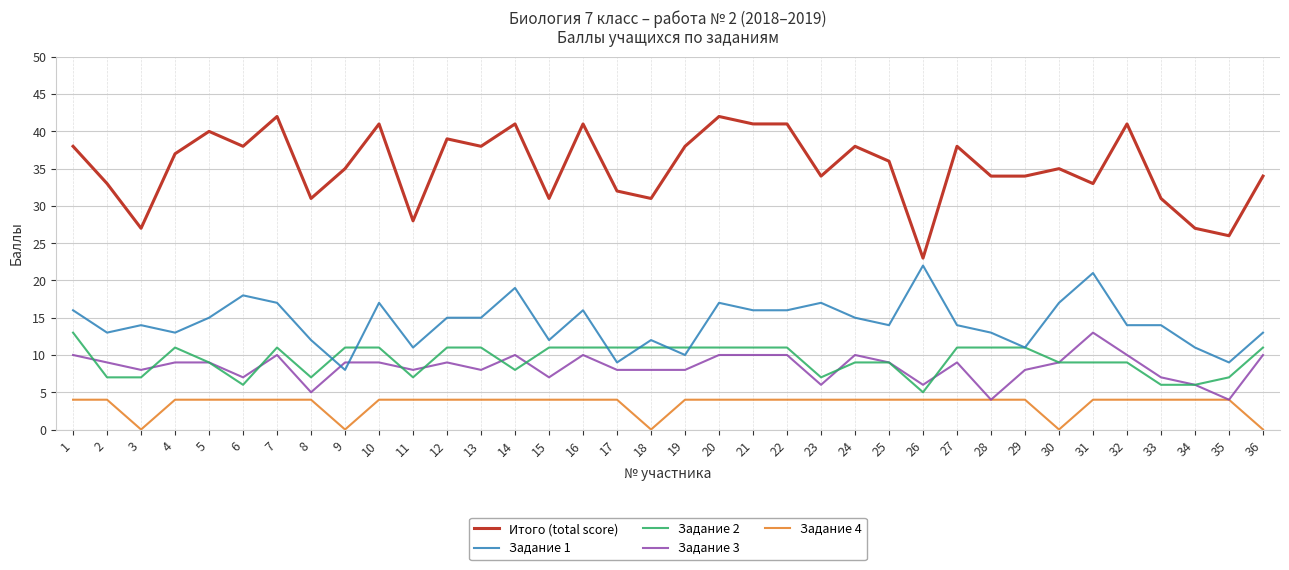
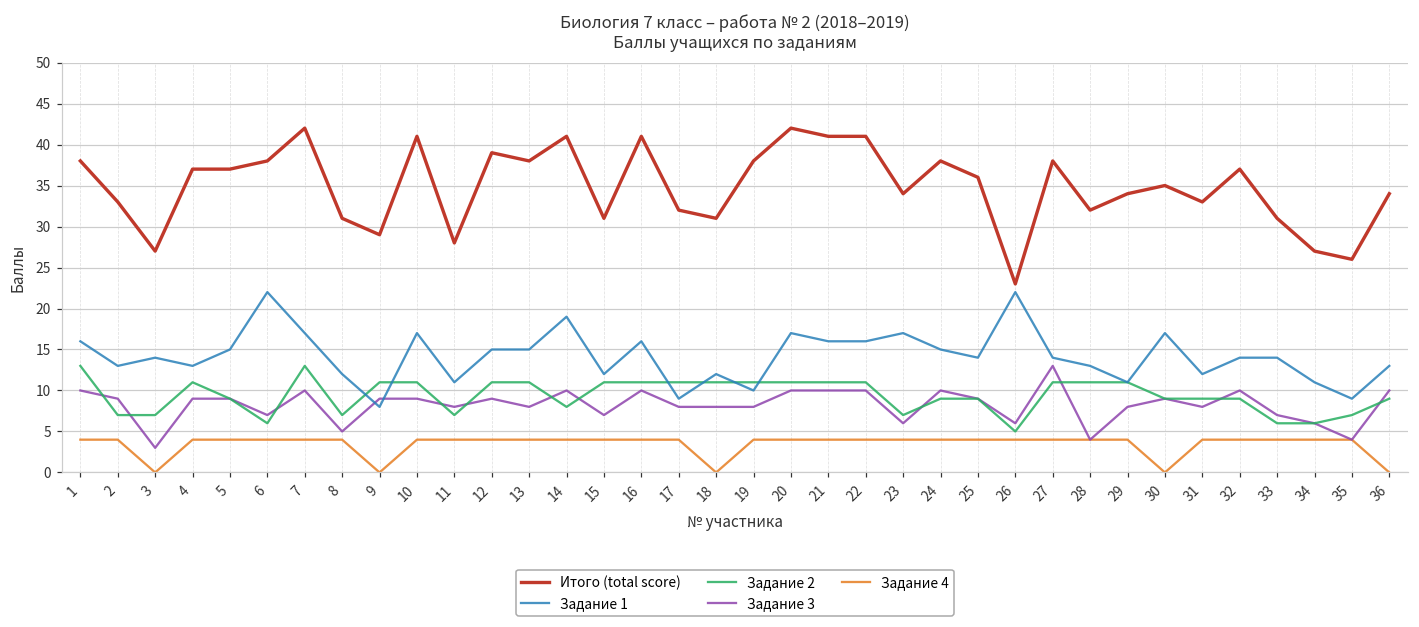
  {
    "Итого (total score)": {
      "1": 38,
      "2": 33,
      "3": 27,
      "4": 37,
-     "5": 40,
+     "5": 37,
      "6": 38,
      "7": 42,
      "8": 31,
-     "9": 35,
+     "9": 29,
      "10": 41,
      "11": 28,
      "12": 39,
      "13": 38,
      "14": 41,
      "15": 31,
      "16": 41,
      "17": 32,
      "18": 31,
      "19": 38,
      "20": 42,
      "21": 41,
      "22": 41,
      "23": 34,
      "24": 38,
      "25": 36,
      "26": 23,
      "27": 38,
-     "28": 34,
+     "28": 32,
      "29": 34,
      "30": 35,
      "31": 33,
-     "32": 41,
+     "32": 37,
      "33": 31,
      "34": 27,
      "35": 26,
      "36": 34
    },
    "Задание 1": {
      "1": 16,
      "2": 13,
      "3": 14,
      "4": 13,
      "5": 15,
-     "6": 18,
+     "6": 22,
      "7": 17,
      "8": 12,
      "9": 8,
      "10": 17,
      "11": 11,
      "12": 15,
      "13": 15,
      "14": 19,
      "15": 12,
      "16": 16,
      "17": 9,
      "18": 12,
      "19": 10,
      "20": 17,
      "21": 16,
      "22": 16,
      "23": 17,
      "24": 15,
      "25": 14,
      "26": 22,
      "27": 14,
      "28": 13,
      "30": 17,
-     "31": 21,
+     "31": 12,
      "32": 14,
      "33": 14,
      "34": 11,
      "35": 9,
      "36": 13
    },
    "Задание 2": {
      "1": 13,
      "2": 7,
      "3": 7,
      "4": 11,
      "6": 6,
-     "7": 11,
+     "7": 13,
      "8": 7,
      "9": 11,
      "10": 11,
      "11": 7,
      "12": 11,
      "13": 11,
      "14": 8,
      "15": 11,
      "16": 11,
      "17": 11,
      "18": 11,
      "19": 11,
      "20": 11,
      "21": 11,
      "22": 11,
      "23": 7,
      "24": 9,
      "26": 5,
      "27": 11,
      "28": 11,
      "31": 9,
      "32": 9,
      "33": 6,
      "35": 7,
-     "36": 11
+     "36": 9
    },
    "Задание 3": {
      "1": 10,
      "2": 9,
-     "3": 8,
+     "3": 3,
      "4": 9,
      "6": 7,
      "7": 10,
      "8": 5,
      "9": 9,
      "10": 9,
      "11": 8,
      "12": 9,
      "13": 8,
      "14": 10,
      "15": 7,
      "16": 10,
      "17": 8,
      "18": 8,
      "19": 8,
      "20": 10,
      "21": 10,
      "22": 10,
      "23": 6,
      "24": 10,
      "26": 6,
-     "27": 9,
+     "27": 13,
      "29": 8,
-     "31": 13,
+     "31": 8,
      "32": 10,
      "33": 7,
      "36": 10
    },
    "Задание 4": {
      "1": 4,
      "2": 4,
      "3": 0,
      "4": 4,
      "5": 4,
      "6": 4,
      "7": 4,
      "8": 4,
      "9": 0,
      "10": 4,
      "11": 4,
      "12": 4,
      "13": 4,
      "14": 4,
      "15": 4,
      "16": 4,
      "17": 4,
      "18": 0,
      "19": 4,
      "20": 4,
      "21": 4,
      "22": 4,
      "23": 4,
      "24": 4,
      "25": 4,
      "26": 4,
      "27": 4,
      "29": 4,
      "30": 0,
      "31": 4,
      "32": 4,
      "33": 4,
      "34": 4,
      "36": 0
    }
  }
